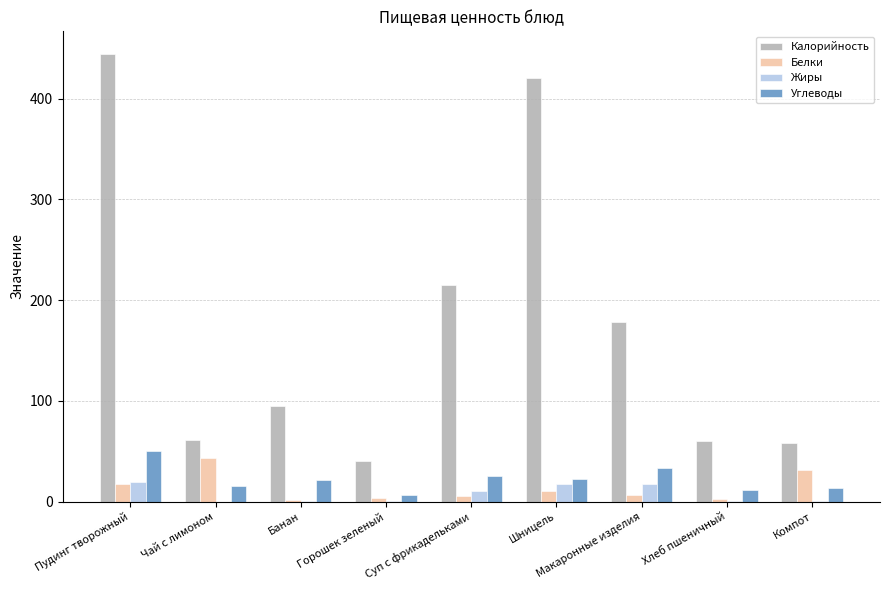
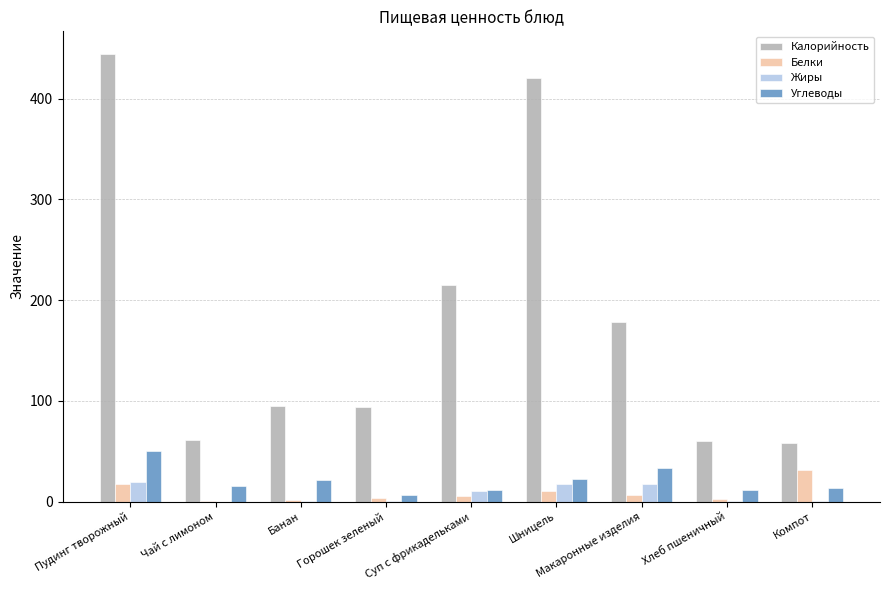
  {
    "Калорийность": {
      "Пудинг творожный": 445,
      "Чай с лимоном": 61,
      "Банан": 95,
-     "Горошек зеленый": 40,
+     "Горошек зеленый": 94,
      "Суп с фрикадельками": 215,
      "Шницель": 421,
      "Макаронные изделия": 179,
      "Хлеб пшеничный": 60,
      "Компот": 58
    },
    "Белки": {
      "Пудинг творожный": 18,
-     "Чай с лимоном": 43,
+     "Чай с лимоном": 0,
      "Горошек зеленый": 3,
      "Суп с фрикадельками": 5,
      "Шницель": 11,
      "Макаронные изделия": 7,
      "Компот": 31
    },
    "Жиры": {
      "Пудинг творожный": 19,
      "Чай с лимоном": 0,
      "Суп с фрикадельками": 10,
      "Шницель": 17,
      "Макаронные изделия": 17
    },
    "Углеводы": {
      "Пудинг творожный": 51,
      "Чай с лимоном": 15,
      "Банан": 21,
      "Горошек зеленый": 7,
-     "Суп с фрикадельками": 25,
+     "Суп с фрикадельками": 11,
      "Шницель": 22,
      "Макаронные изделия": 34,
      "Хлеб пшеничный": 12,
      "Компот": 14
    }
  }
